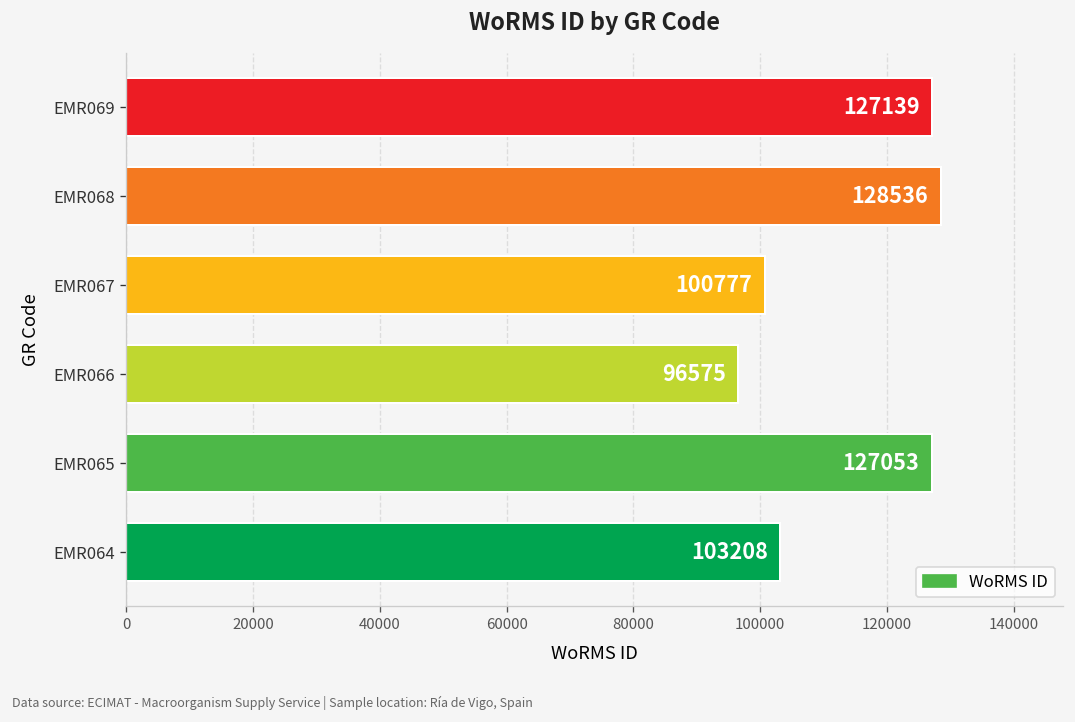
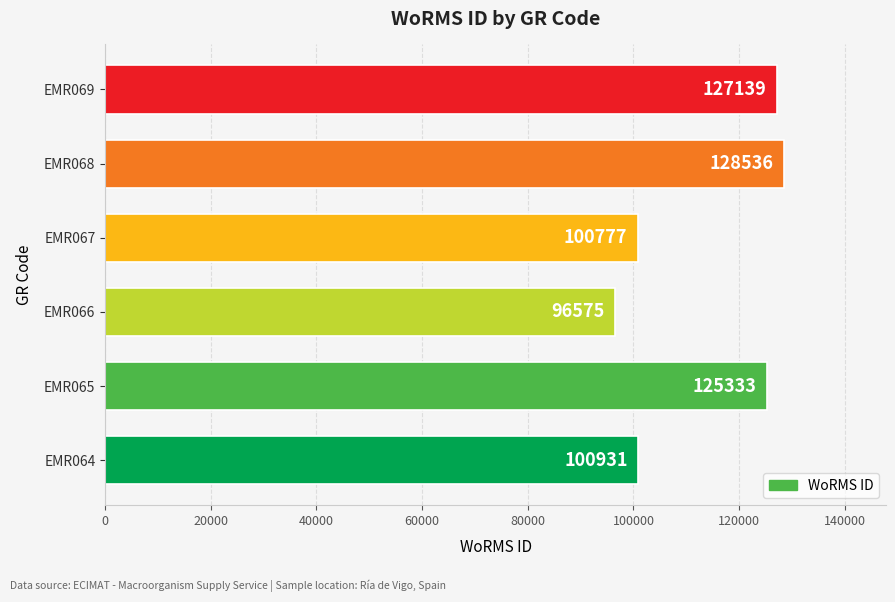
  {
    "EMR069": 127139,
    "EMR068": 128536,
    "EMR067": 100777,
    "EMR066": 96575,
-   "EMR065": 127053,
-   "EMR064": 103208
+   "EMR065": 125333,
+   "EMR064": 100931
  }
